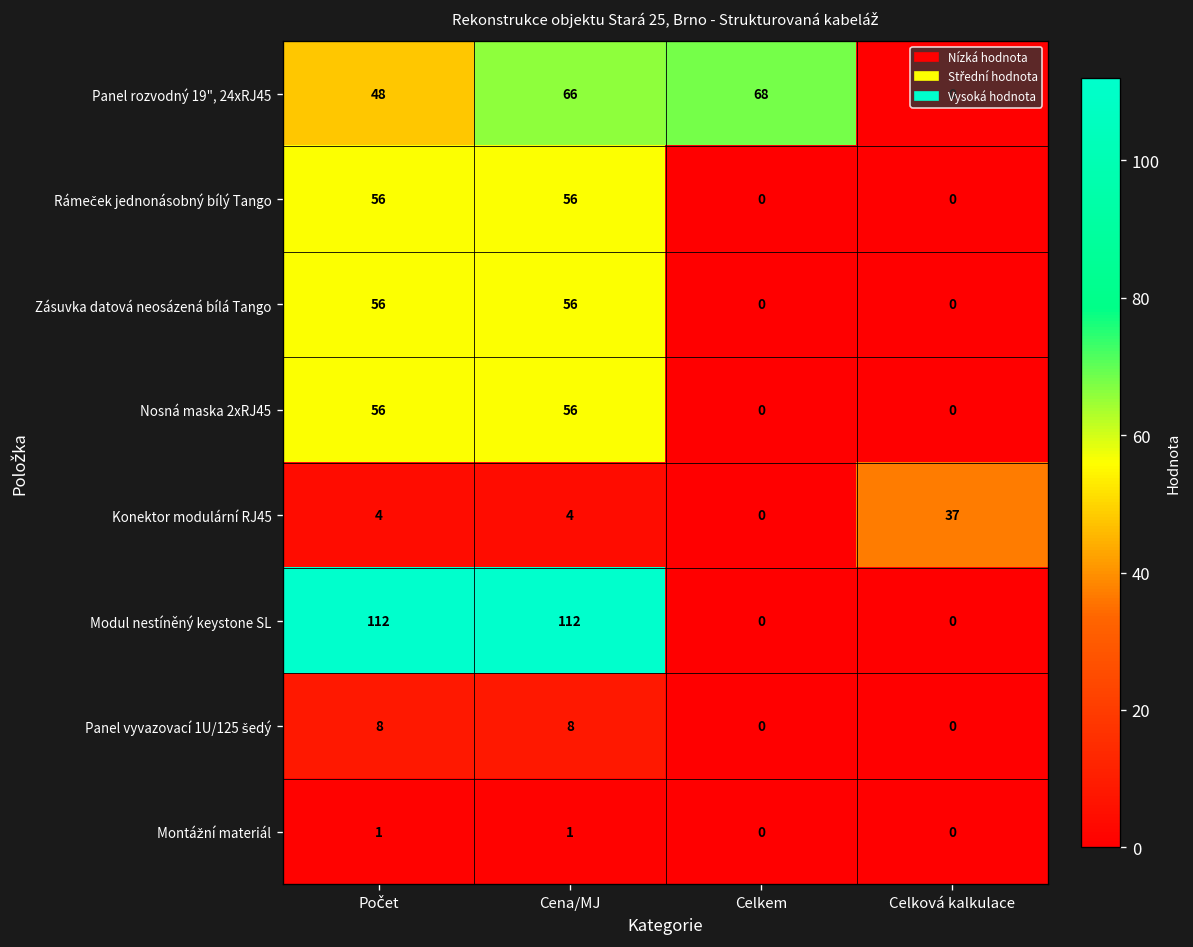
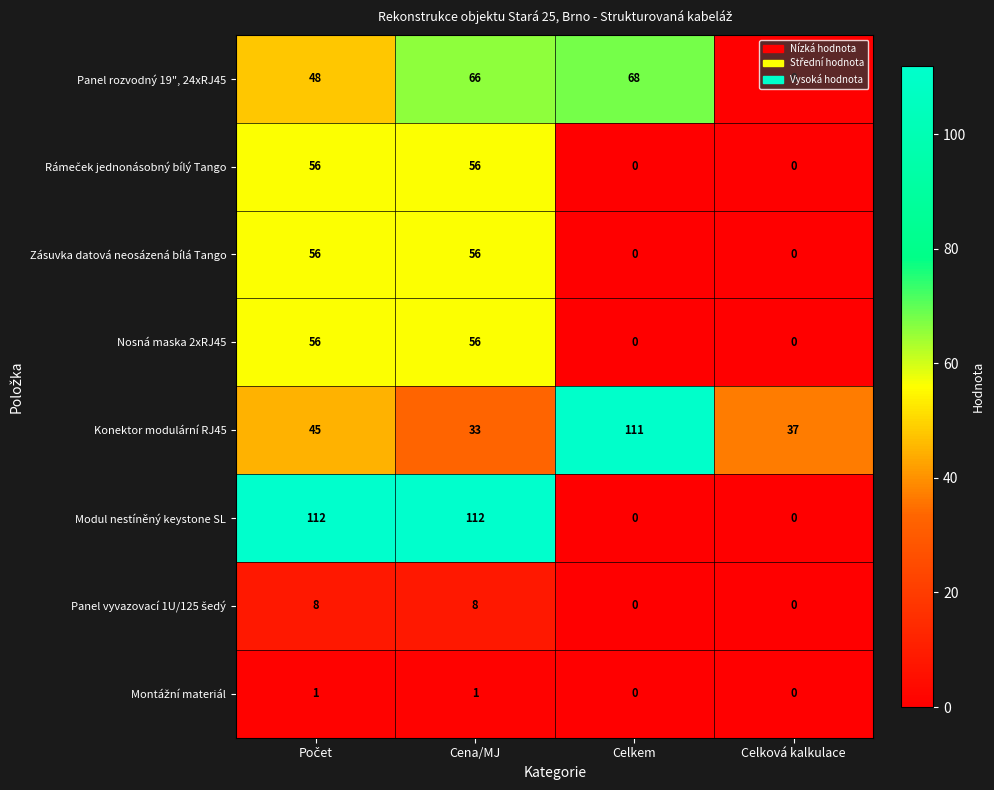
  {
    "Panel rozvodný 19\", 24xRJ45": {
      "Počet": 48,
      "Cena/MJ": 66,
      "Celkem": 68
    },
    "Rámeček jednonásobný bílý Tango": {
      "Počet": 56,
      "Cena/MJ": 56,
      "Celkem": 0,
      "Celková kalkulace": 0
    },
    "Zásuvka datová neosázená bílá Tango": {
      "Počet": 56,
      "Cena/MJ": 56,
      "Celkem": 0,
      "Celková kalkulace": 0
    },
    "Nosná maska 2xRJ45": {
      "Počet": 56,
      "Cena/MJ": 56,
      "Celkem": 0,
      "Celková kalkulace": 0
    },
    "Konektor modulární RJ45": {
-     "Počet": 4,
-     "Cena/MJ": 4,
-     "Celkem": 0,
+     "Počet": 45,
+     "Cena/MJ": 33,
+     "Celkem": 111,
      "Celková kalkulace": 37
    },
    "Modul nestíněný keystone SL": {
      "Počet": 112,
      "Cena/MJ": 112,
      "Celkem": 0,
      "Celková kalkulace": 0
    },
    "Panel vyvazovací 1U/125 šedý": {
      "Počet": 8,
      "Cena/MJ": 8,
      "Celkem": 0,
      "Celková kalkulace": 0
    },
    "Montážní materiál": {
      "Počet": 1,
      "Cena/MJ": 1,
      "Celkem": 0,
      "Celková kalkulace": 0
    }
  }
